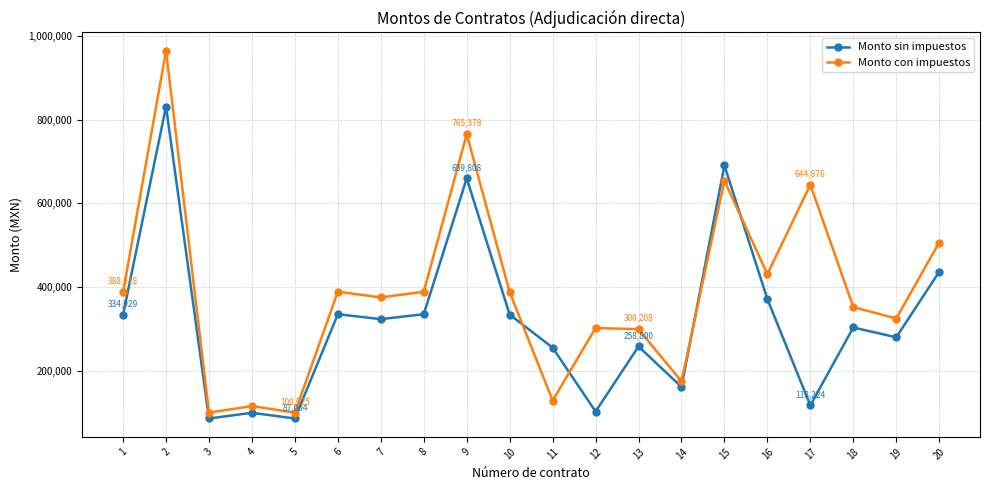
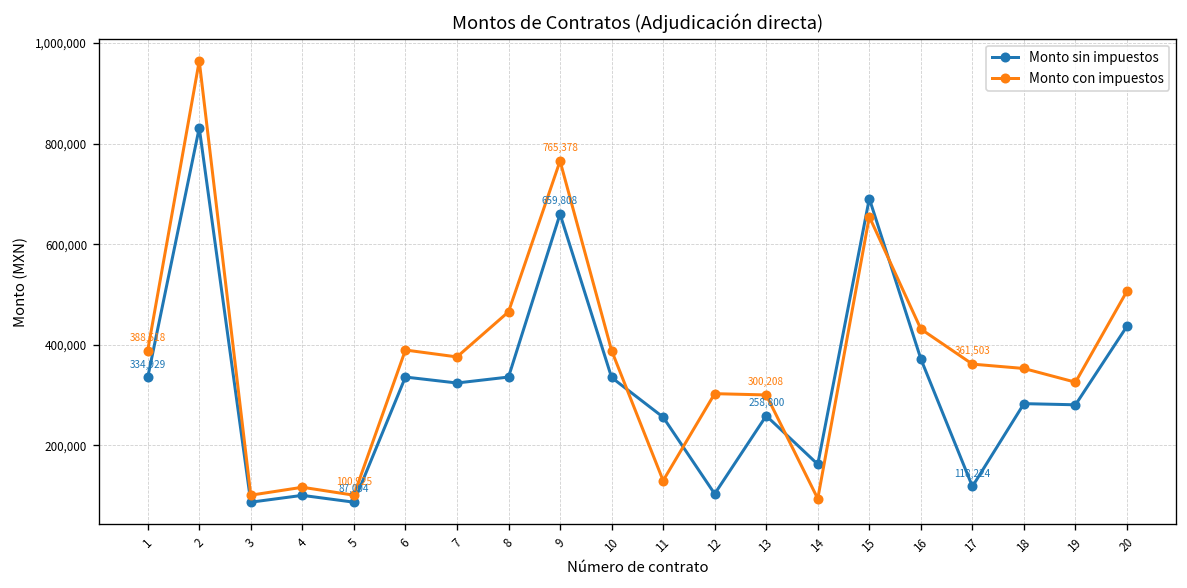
  {
    "Monto sin impuestos": {
      "2": "830,000",
      "3": "90,000",
      "4": "100,000",
      "6": "340,000",
      "7": "320,000",
      "8": "340,000",
      "10": "330,000",
      "11": "260,000",
      "12": "100,000",
      "14": "160,000",
      "15": "690,000",
      "16": "370,000",
-     "18": "300,000",
+     "18": "280,000",
      "19": "280,000",
      "20": "440,000"
    },
    "Monto con impuestos": {
      "1": "388,518",
-     "8": "390,000",
+     "8": "470,000",
      "9": "765,378",
      "13": "300,208",
-     "14": "180,000",
-     "17": "644,876"
+     "14": "90,000",
+     "17": "361,503"
    }
  }
